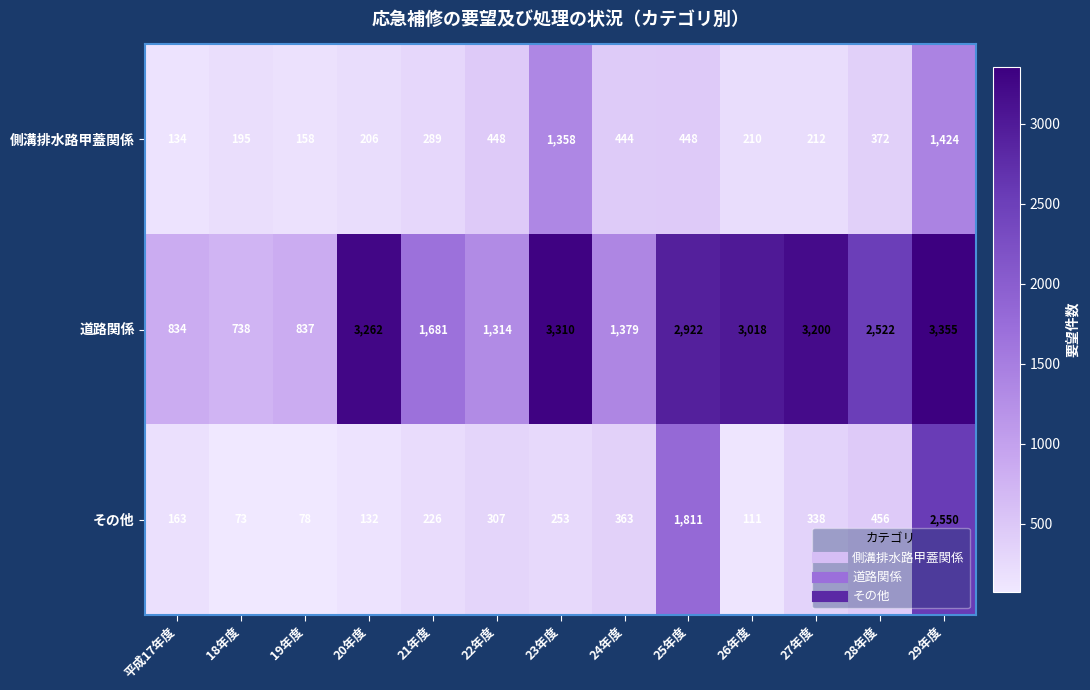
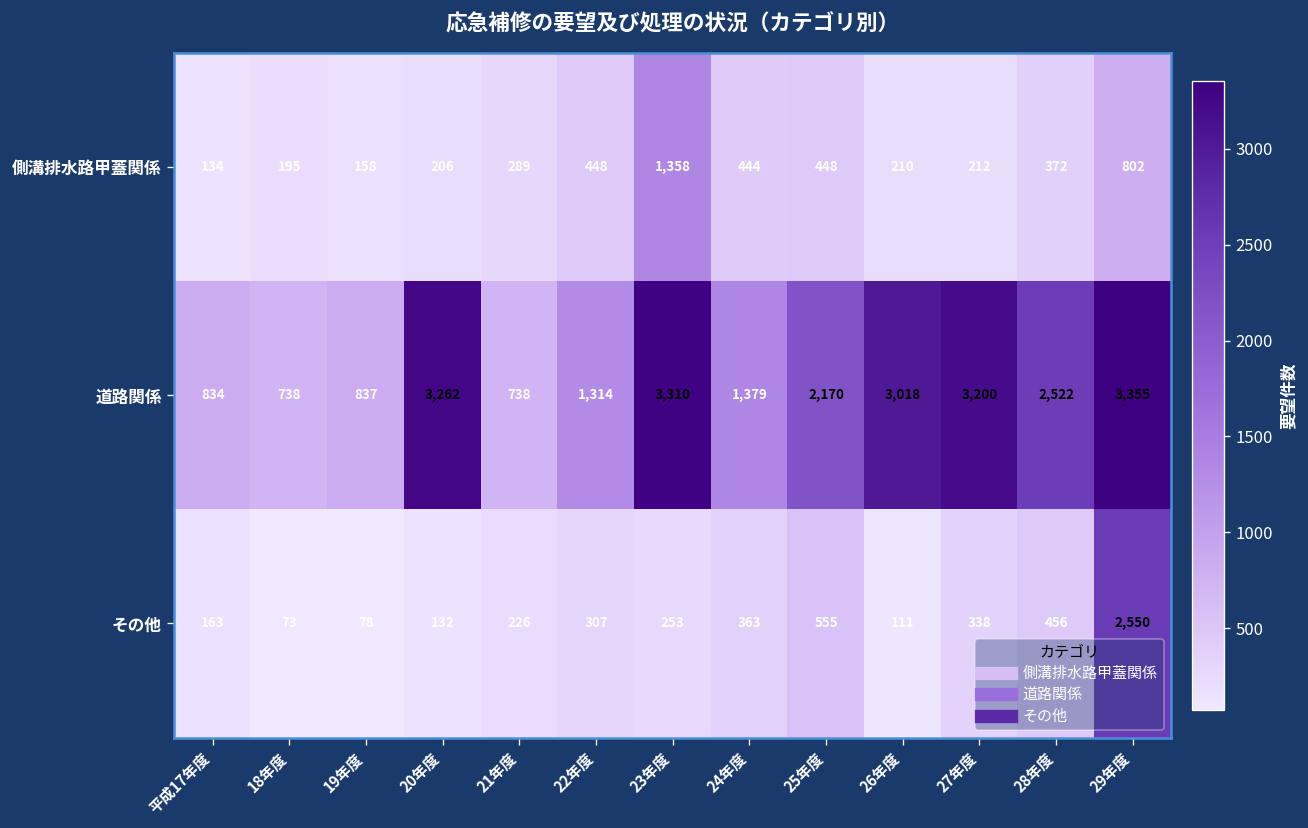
  {
    "側溝排水路甲蓋関係": {
      "22年度": "448",
      "23年度": "1,358",
      "24年度": "444",
      "25年度": "448",
-     "29年度": "1,424"
+     "29年度": "802"
    },
    "道路関係": {
      "平成17年度": "834",
      "18年度": "738",
      "19年度": "837",
      "20年度": "3,262",
-     "21年度": "1,681",
+     "21年度": "738",
      "22年度": "1,314",
      "23年度": "3,310",
      "24年度": "1,379",
-     "25年度": "2,922",
+     "25年度": "2,170",
      "26年度": "3,018",
      "27年度": "3,200",
      "28年度": "2,522",
      "29年度": "3,355"
    },
    "その他": {
-     "25年度": "1,811",
+     "25年度": "555",
      "28年度": "456",
      "29年度": "2,550"
    }
  }
